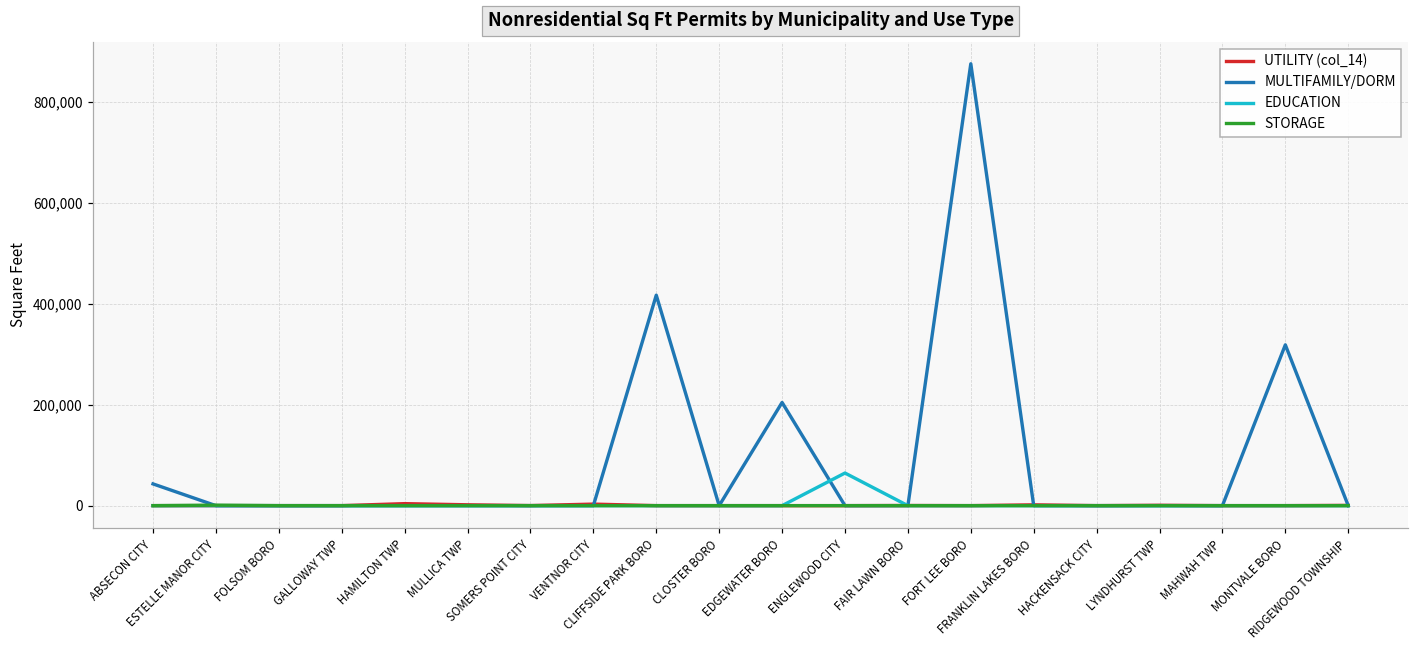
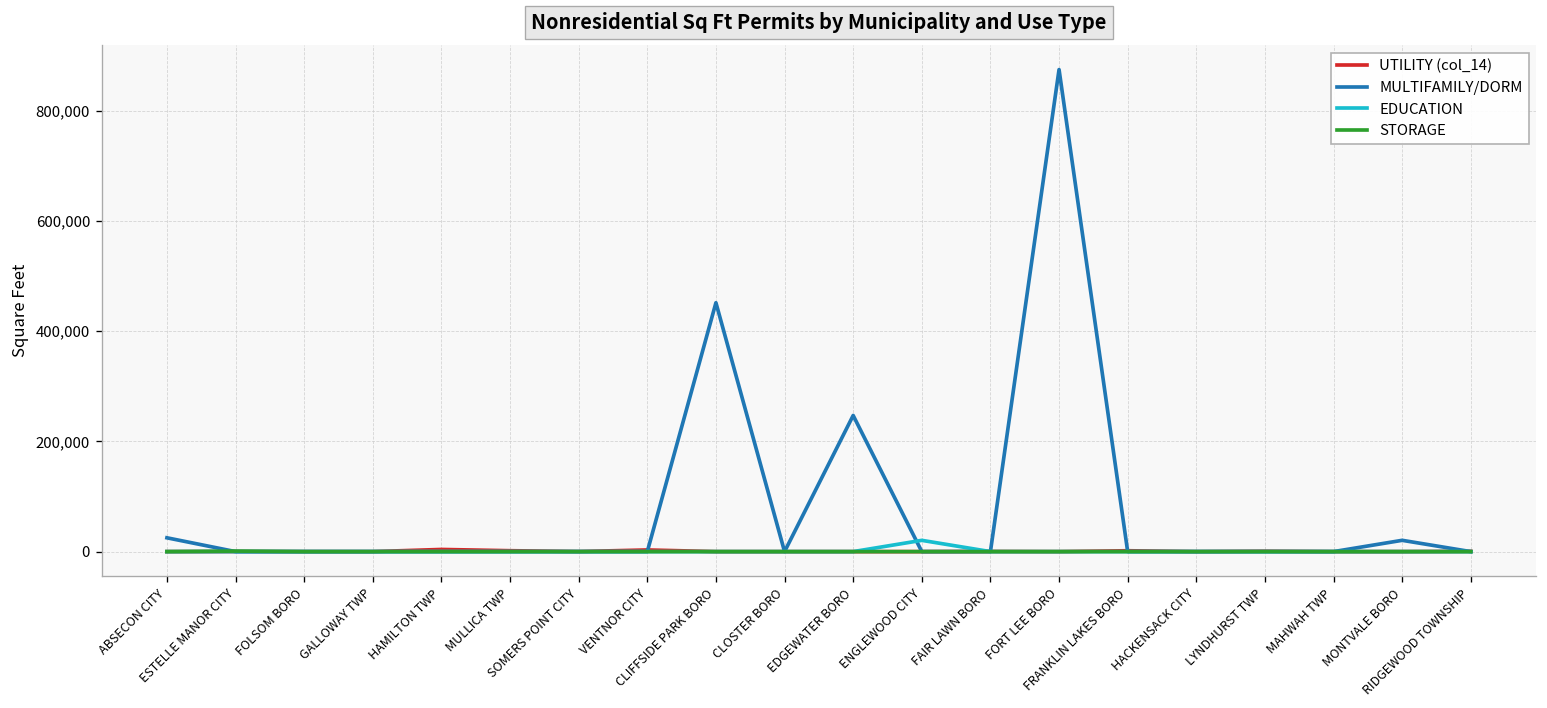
  {
    "MULTIFAMILY/DORM": {
-     "ABSECON CITY": "40,000",
-     "CLIFFSIDE PARK BORO": "420,000",
-     "EDGEWATER BORO": "200,000",
+     "ABSECON CITY": "30,000",
+     "CLIFFSIDE PARK BORO": "450,000",
+     "EDGEWATER BORO": "250,000",
      "FORT LEE BORO": "870,000",
-     "MONTVALE BORO": "320,000"
+     "MONTVALE BORO": "20,000"
    },
    "EDUCATION": {
-     "ENGLEWOOD CITY": "60,000"
+     "ENGLEWOOD CITY": "20,000"
    }
  }
